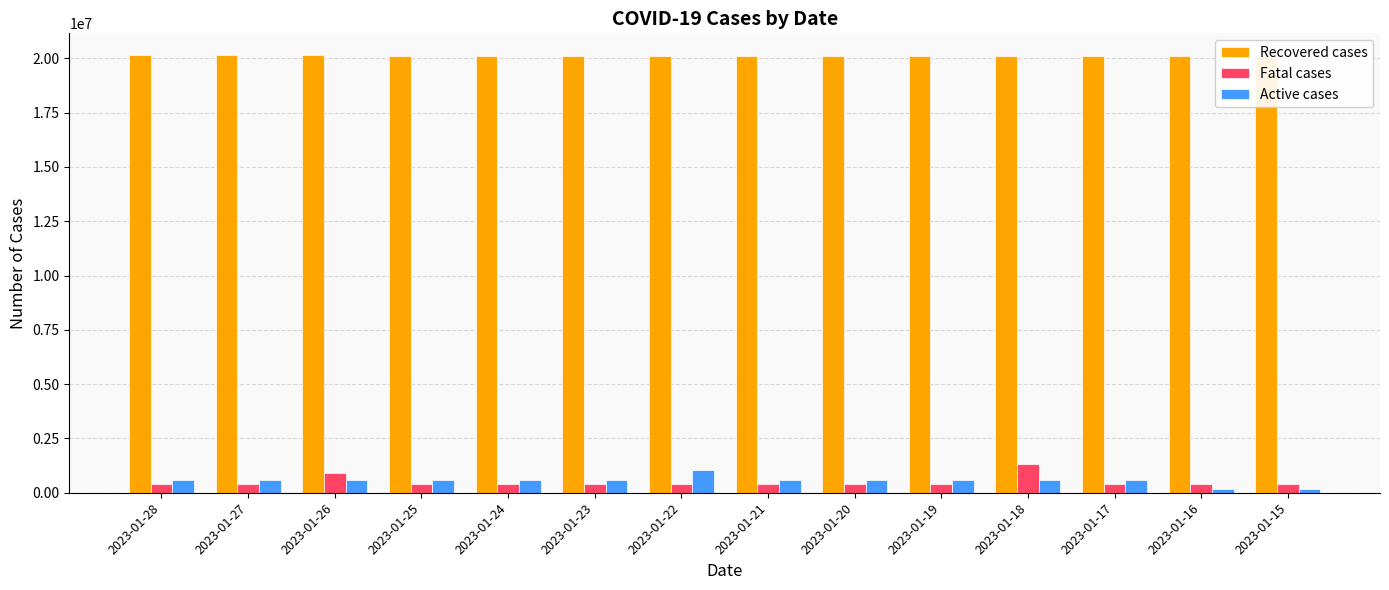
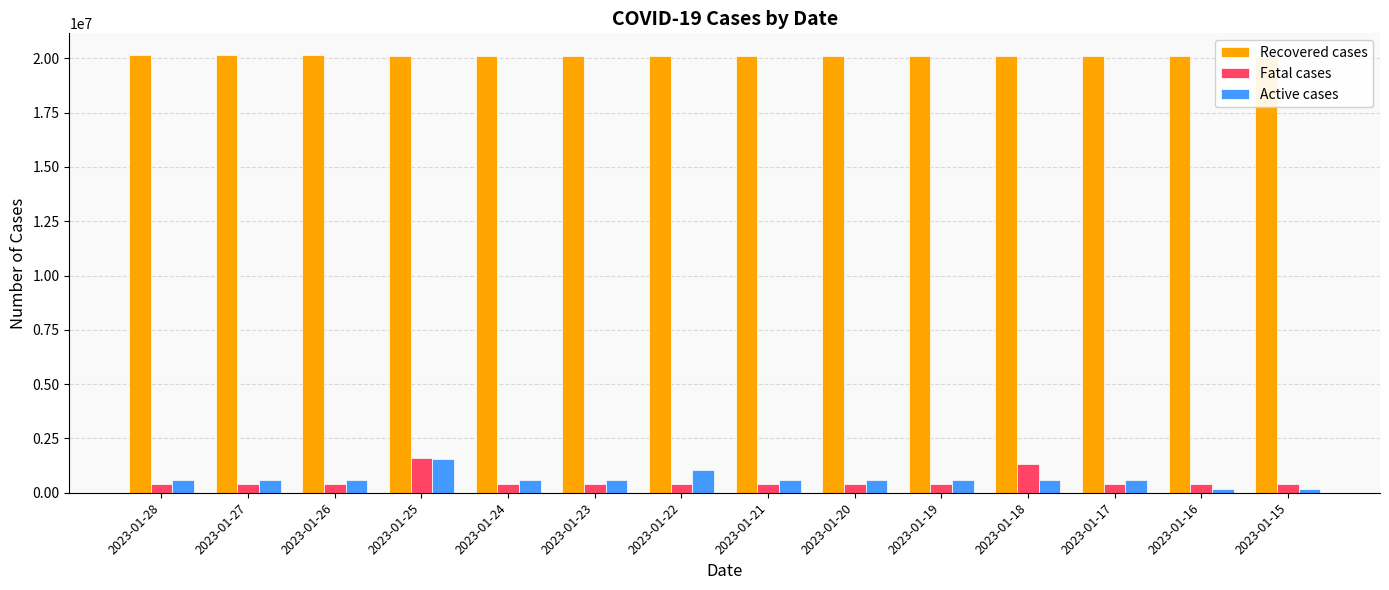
  {
    "Recovered cases": {
      "2023-01-28": 20100000,
      "2023-01-27": 20100000,
      "2023-01-26": 20100000,
      "2023-01-25": 20100000,
      "2023-01-24": 20100000,
      "2023-01-23": 20100000,
      "2023-01-22": 20100000,
      "2023-01-21": 20100000,
      "2023-01-20": 20100000,
      "2023-01-19": 20100000,
      "2023-01-18": 20100000,
      "2023-01-17": 20100000,
      "2023-01-16": 20100000
    },
    "Fatal cases": {
      "2023-01-28": 400000,
      "2023-01-27": 400000,
-     "2023-01-26": 900000,
-     "2023-01-25": 400000,
+     "2023-01-26": 400000,
+     "2023-01-25": 1600000,
      "2023-01-24": 400000,
      "2023-01-23": 400000,
      "2023-01-22": 400000,
      "2023-01-21": 400000,
      "2023-01-20": 400000,
      "2023-01-19": 400000,
      "2023-01-18": 1300000,
      "2023-01-17": 400000,
      "2023-01-16": 400000,
      "2023-01-15": 400000
    },
    "Active cases": {
      "2023-01-28": 600000,
      "2023-01-27": 600000,
      "2023-01-26": 600000,
-     "2023-01-25": 600000,
+     "2023-01-25": 1600000,
      "2023-01-24": 600000,
      "2023-01-23": 600000,
      "2023-01-22": 1000000,
      "2023-01-21": 600000,
      "2023-01-20": 600000,
      "2023-01-19": 600000,
      "2023-01-18": 600000,
      "2023-01-17": 600000,
      "2023-01-16": 200000,
      "2023-01-15": 200000
    }
  }
